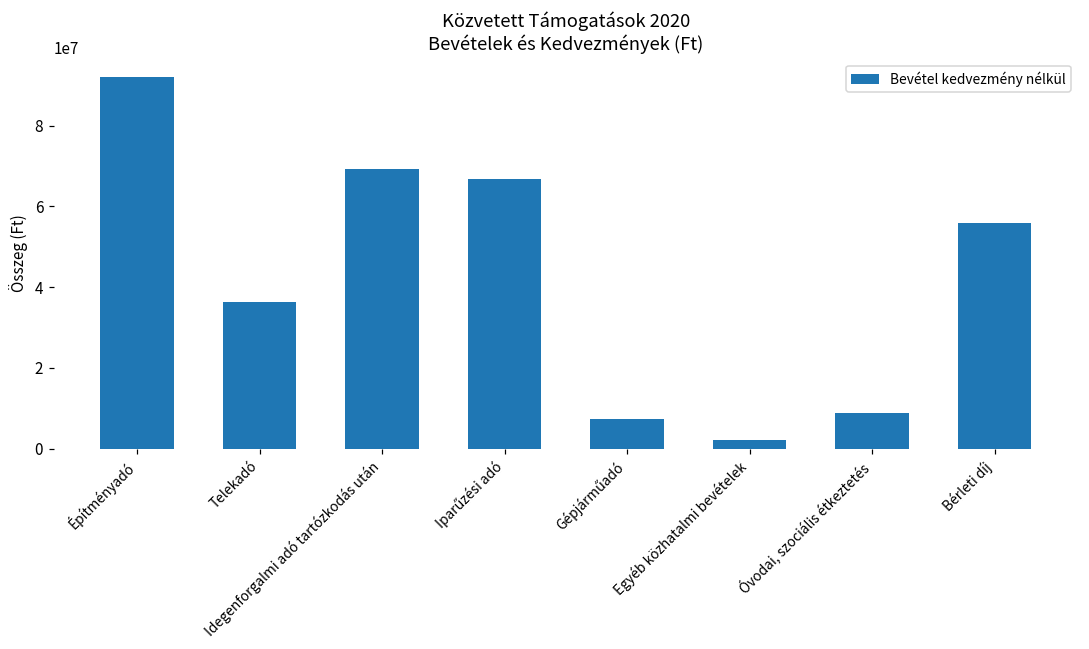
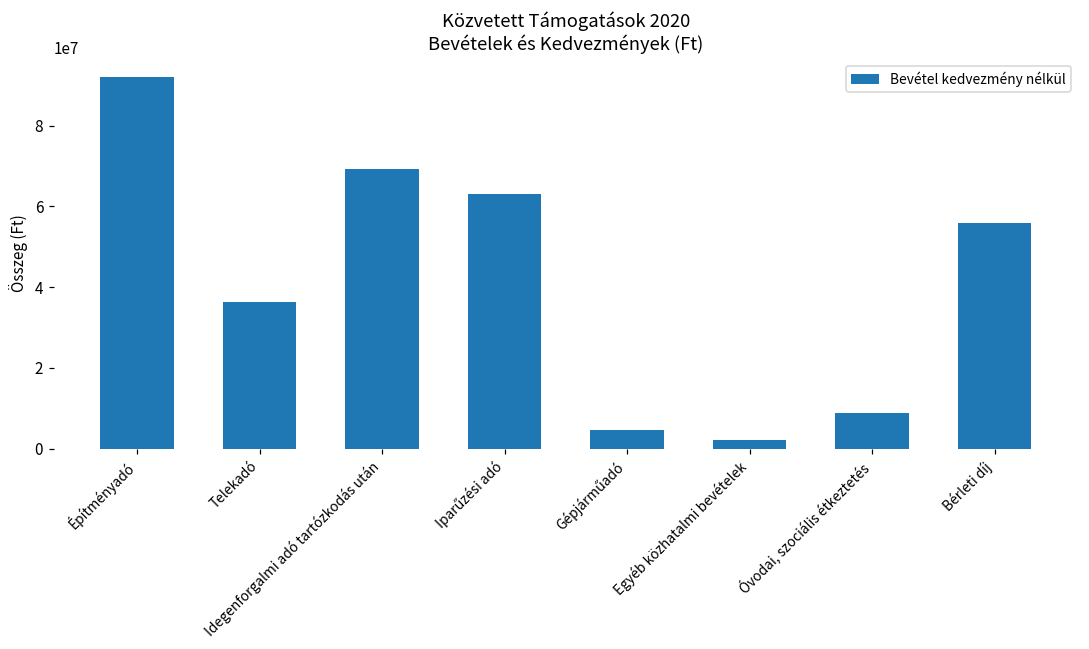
  {
    "Építményadó": 92000000,
    "Telekadó": 36000000,
    "Idegenforgalmi adó tartózkodás után": 69000000,
-   "Iparűzési adó": 67000000,
-   "Gépjárműadó": 7000000,
+   "Iparűzési adó": 63000000,
+   "Gépjárműadó": 5000000,
    "Egyéb közhatalmi bevételek": 2000000,
    "Óvodai, szociális étkeztetés": 9000000,
    "Bérleti díj": 56000000
  }
